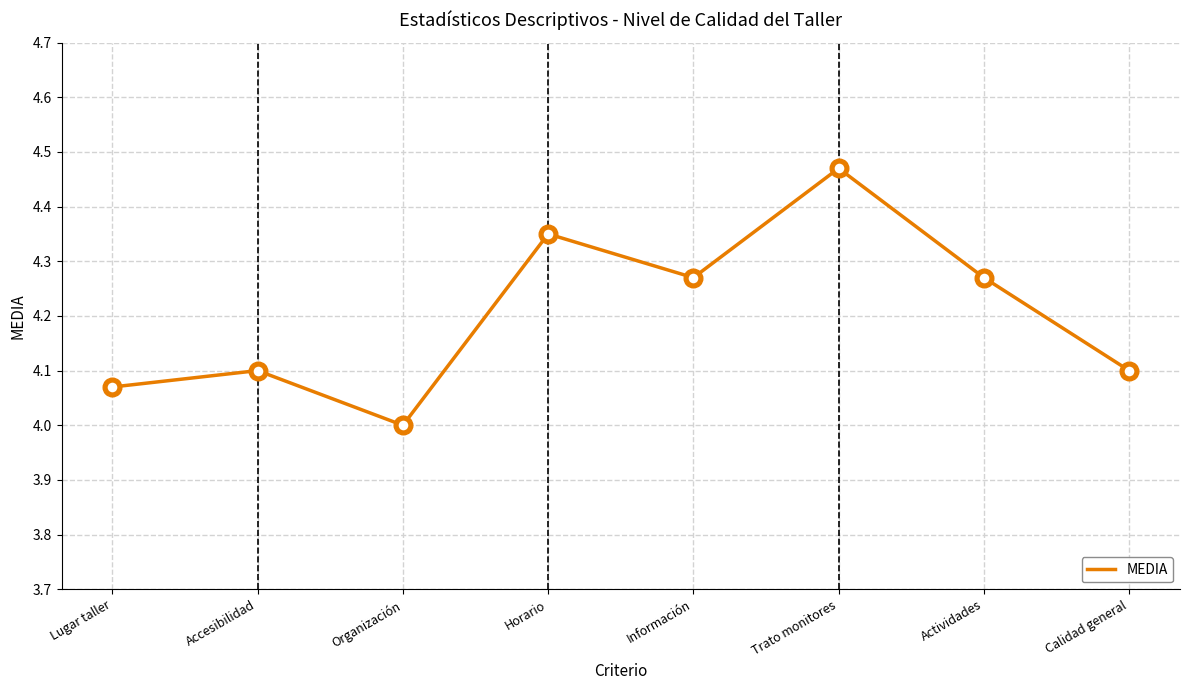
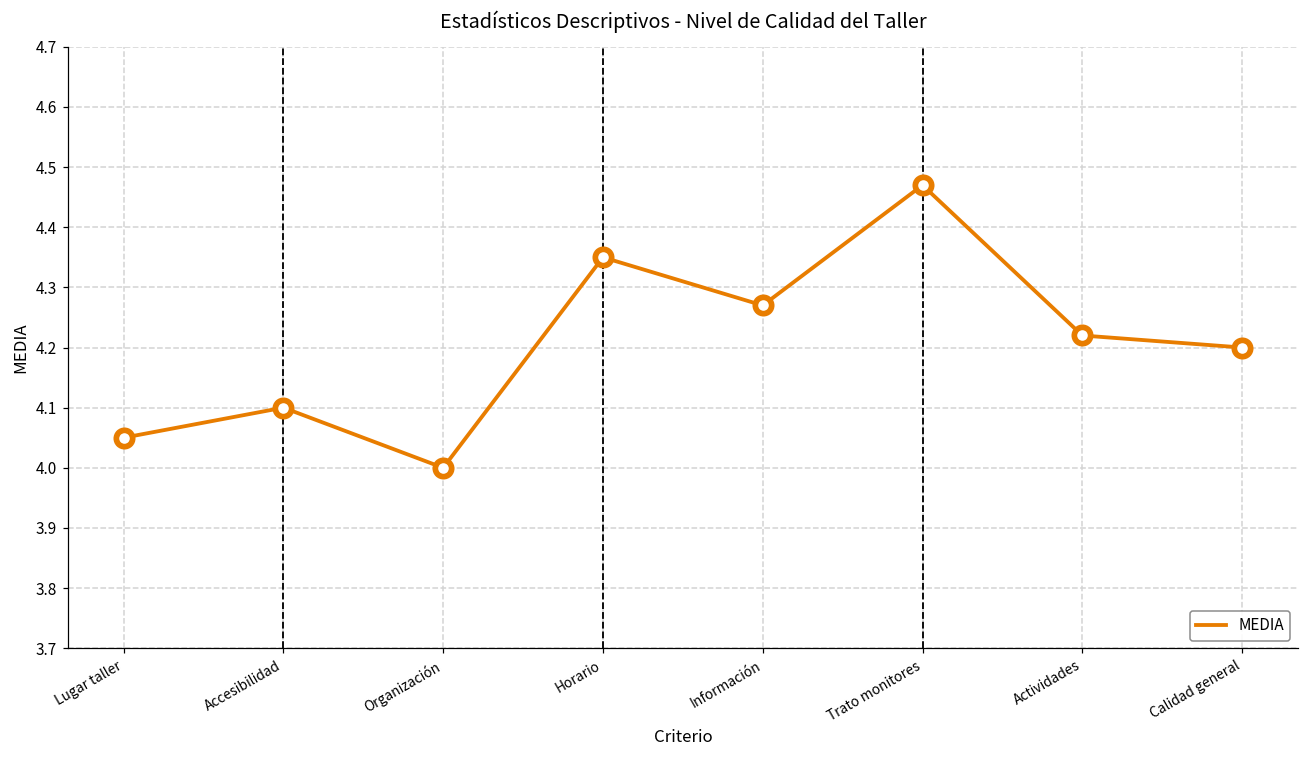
  {
-   "Lugar taller": 4.07,
+   "Lugar taller": 4.05,
    "Accesibilidad": 4.10,
    "Organización": 4.00,
    "Horario": 4.35,
    "Información": 4.27,
    "Trato monitores": 4.47,
-   "Actividades": 4.27,
-   "Calidad general": 4.1
+   "Actividades": 4.22,
+   "Calidad general": 4.2
  }
